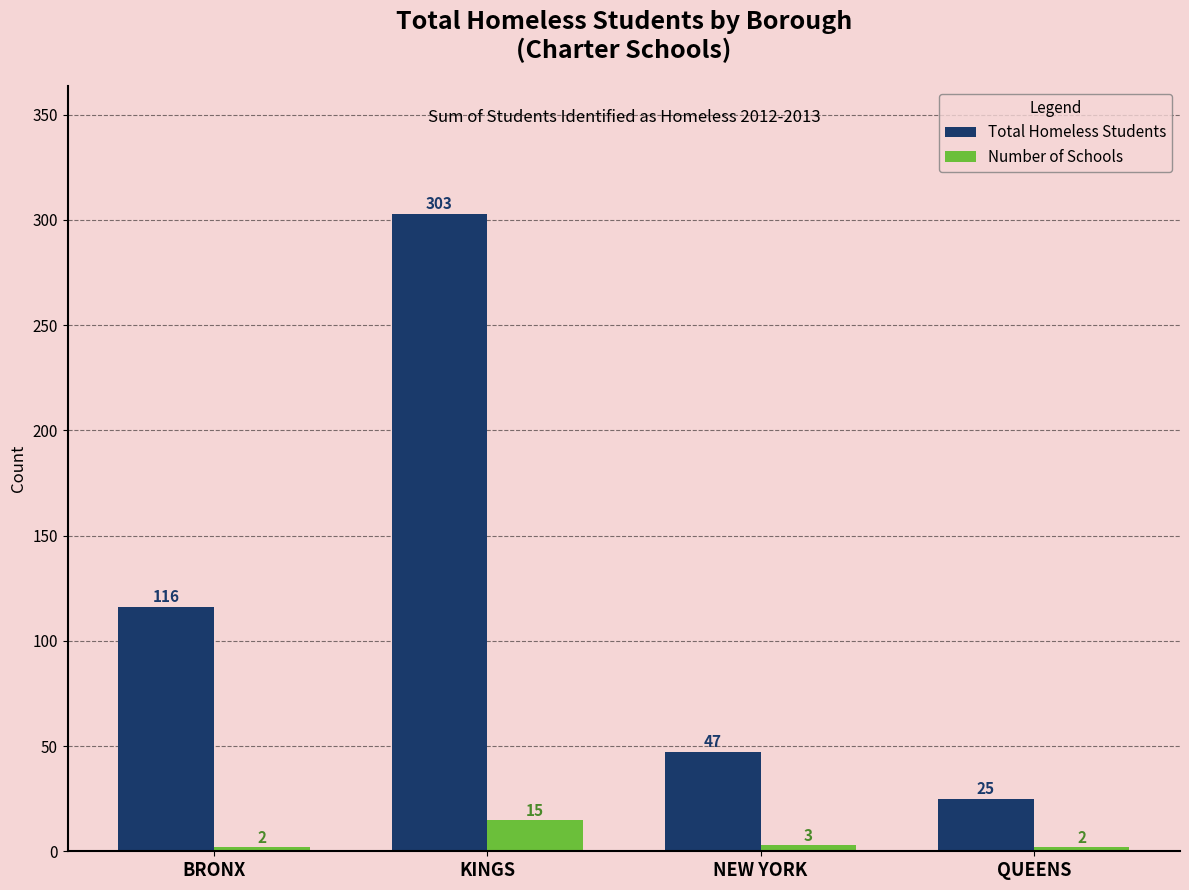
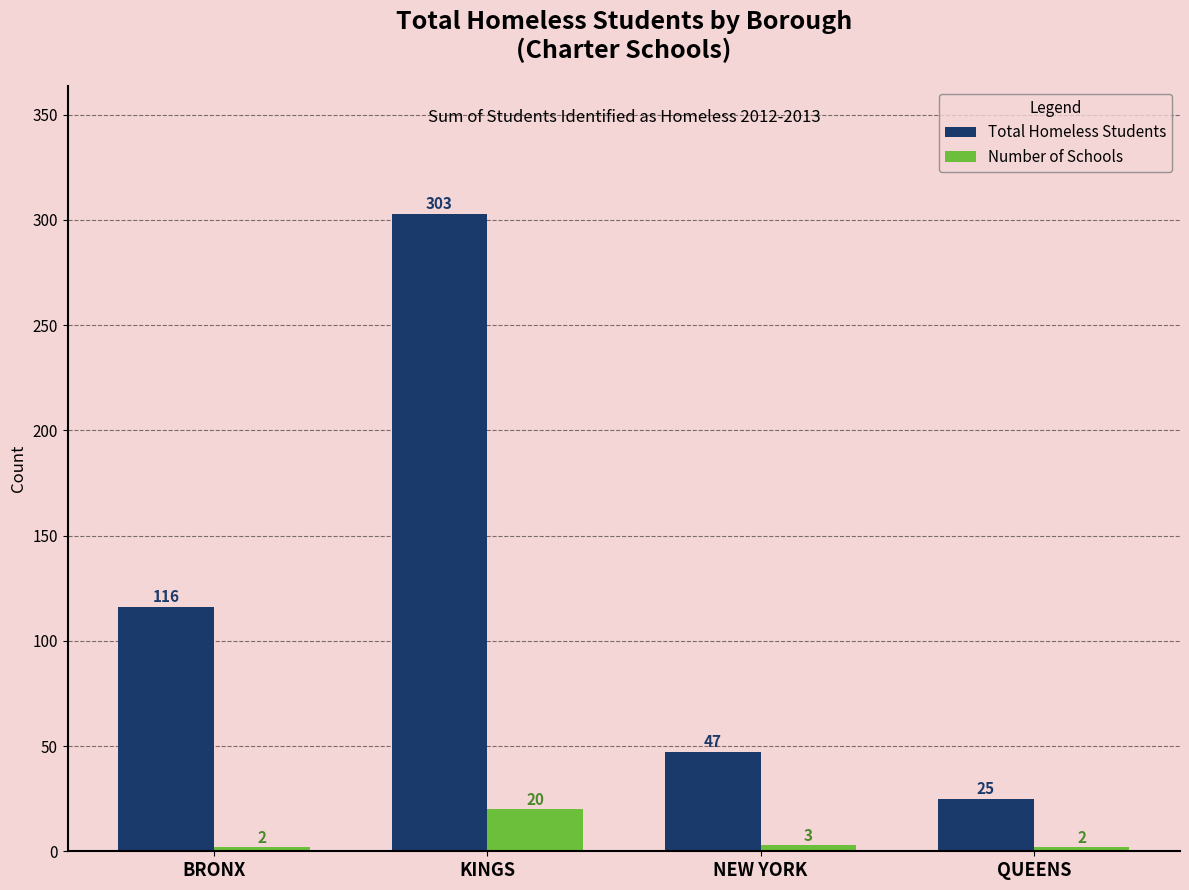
  {
    "Total Homeless Students": {
      "BRONX": 116,
      "KINGS": 303,
      "NEW YORK": 47,
      "QUEENS": 25
    },
    "Number of Schools": {
      "BRONX": 2,
-     "KINGS": 15,
+     "KINGS": 20,
      "NEW YORK": 3,
      "QUEENS": 2
    }
  }
